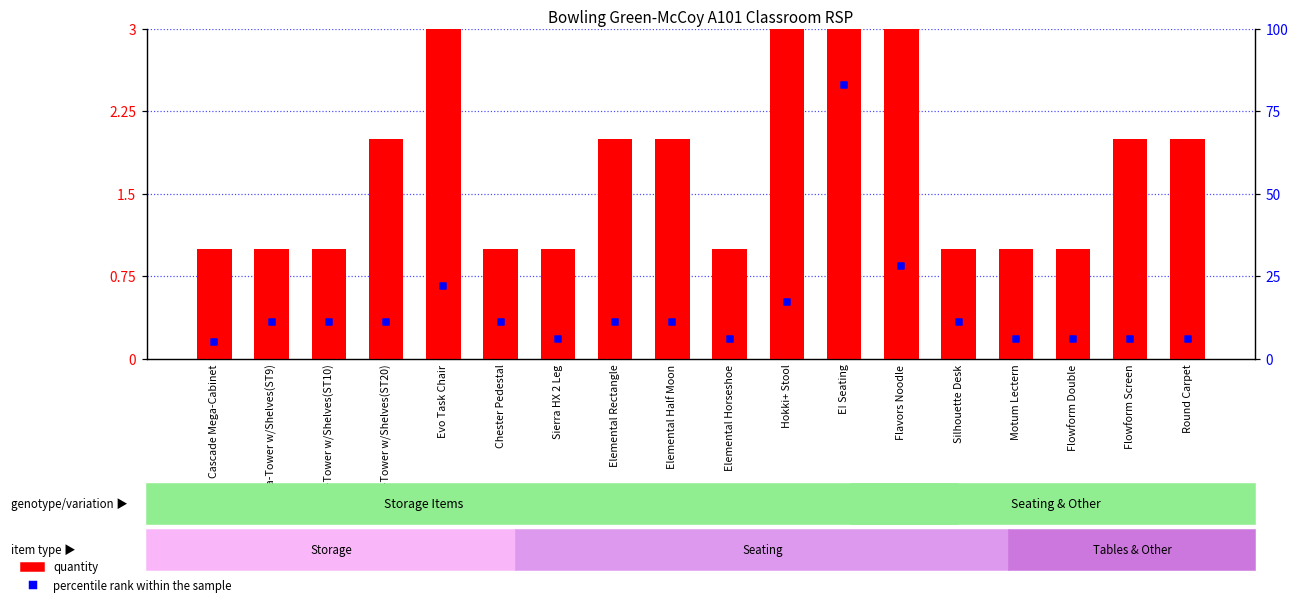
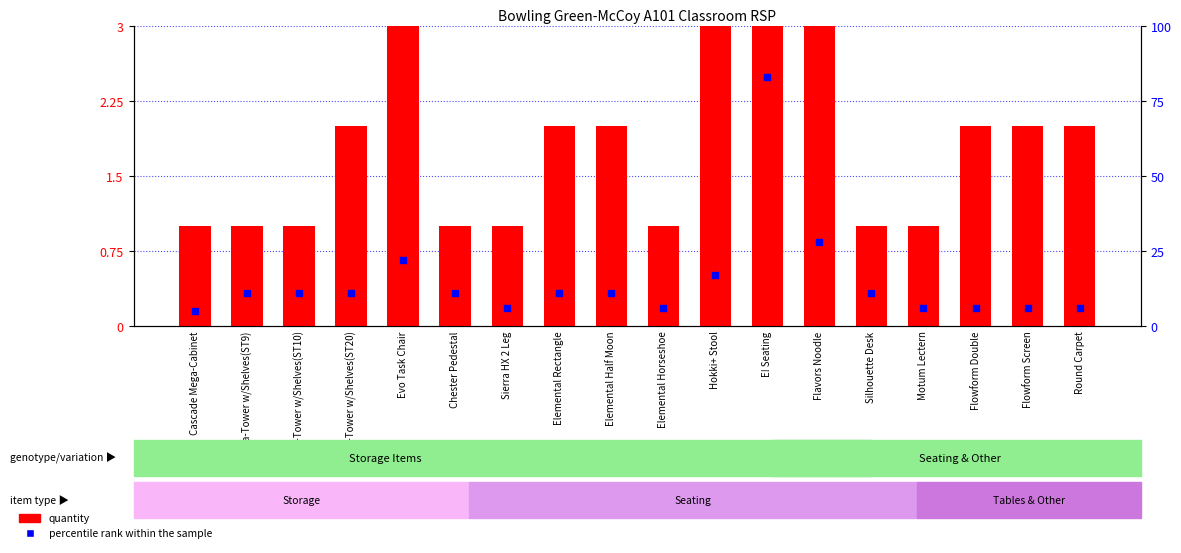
  {
    "quantity": {
      "Cascade Mega-Cabinet": 1,
      "Mega-Tower w/Shelves(ST9)": 1,
      "Mega-Tower w/Shelves(ST10)": 1,
      "Mega-Tower w/Shelves(ST20)": 2,
      "Chester Pedestal": 1,
      "Sierra HX 2 Leg": 1,
      "Elemental Rectangle": 2,
      "Elemental Half Moon": 2,
      "Elemental Horseshoe": 1,
      "Hokki+ Stool": 3,
      "Silhouette Desk": 1,
      "Motum Lectern": 1,
-     "Flowform Double": 1,
+     "Flowform Double": 2,
      "Flowform Screen": 2,
      "Round Carpet": 2
    }
  }
